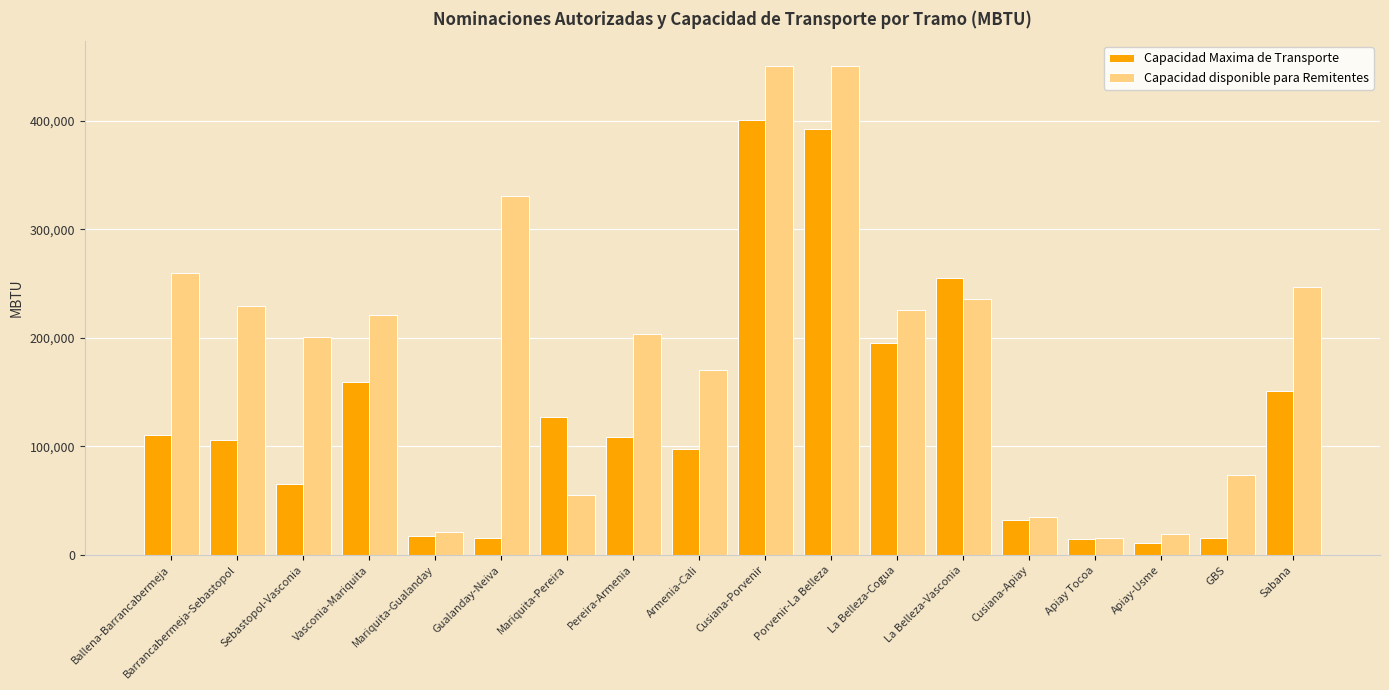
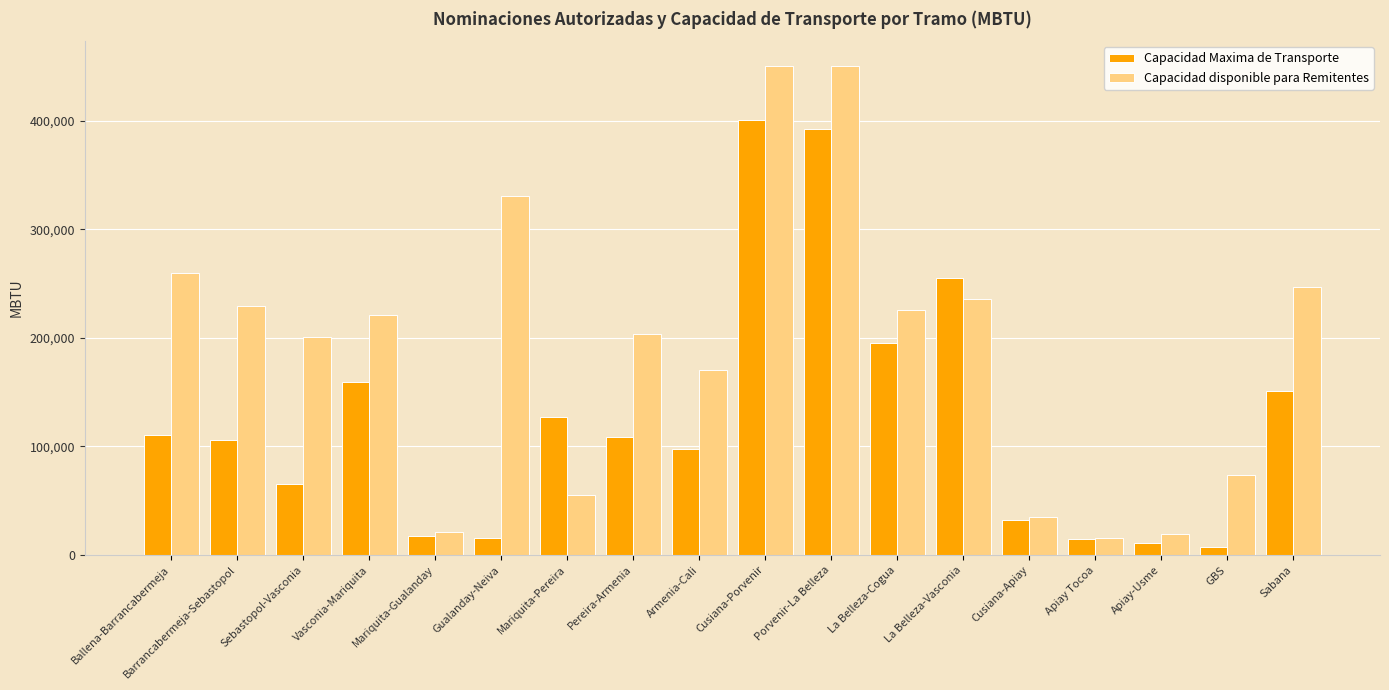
  {
    "Capacidad Maxima de Transporte": {
      "Ballena-Barrancabermeja": "111,000",
      "Barrancabermeja-Sebastopol": "106,000",
      "Sebastopol-Vasconia": "65,000",
      "Vasconia-Mariquita": "159,000",
      "Mariquita-Gualanday": "18,000",
      "Gualanday-Neiva": "15,000",
      "Mariquita-Pereira": "127,000",
      "Pereira-Armenia": "109,000",
      "Armenia-Cali": "98,000",
      "Cusiana-Porvenir": "400,000",
      "Porvenir-La Belleza": "392,000",
      "La Belleza-Cogua": "195,000",
      "La Belleza-Vasconia": "255,000",
      "Cusiana-Apiay": "32,000",
      "Apiay Tocoa": "15,000",
      "Apiay-Usme": "11,000",
-     "GBS": "15,000",
+     "GBS": "7,000",
      "Sabana": "151,000"
    },
    "Capacidad disponible para Remitentes": {
      "Ballena-Barrancabermeja": "259,000",
      "Barrancabermeja-Sebastopol": "229,000",
      "Sebastopol-Vasconia": "200,000",
      "Vasconia-Mariquita": "221,000",
      "Mariquita-Gualanday": "21,000",
      "Gualanday-Neiva": "330,000",
      "Mariquita-Pereira": "55,000",
      "Pereira-Armenia": "203,000",
      "Armenia-Cali": "170,000",
      "Cusiana-Porvenir": "451,000",
      "Porvenir-La Belleza": "451,000",
      "La Belleza-Cogua": "226,000",
      "La Belleza-Vasconia": "235,000",
      "Cusiana-Apiay": "34,000",
      "Apiay Tocoa": "15,000",
      "Apiay-Usme": "19,000",
      "GBS": "73,000",
      "Sabana": "247,000"
    }
  }
